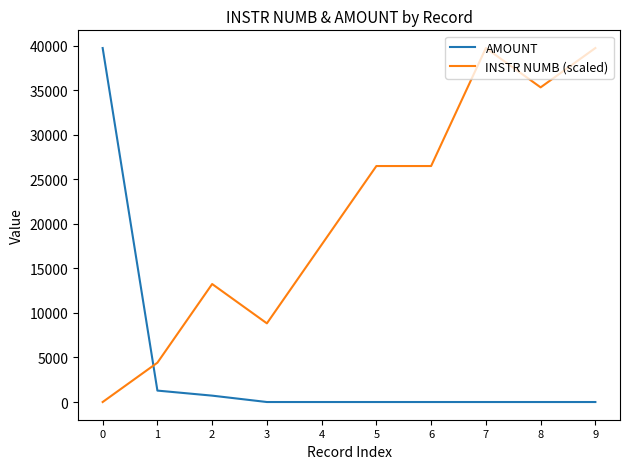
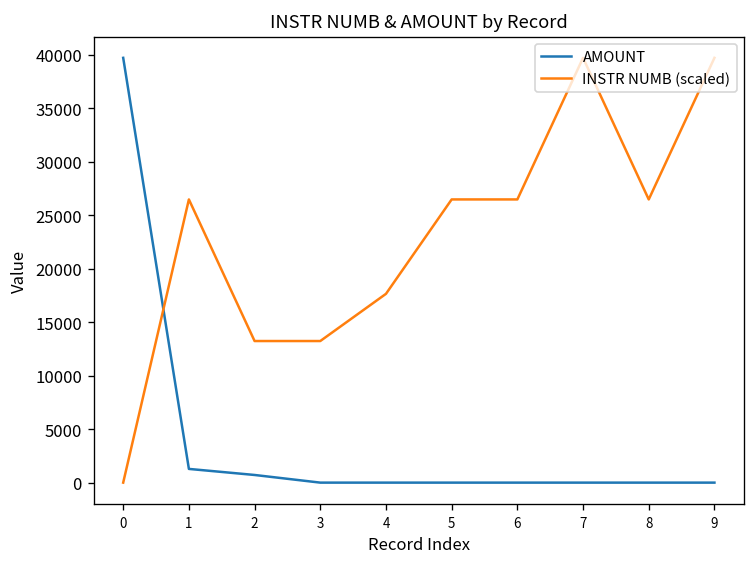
  {
    "AMOUNT": {
      "0": 40000,
      "1": 1000,
      "2": 1000,
      "3": 0,
      "4": 0,
      "5": 0,
      "6": 0,
      "7": 0,
      "8": 0,
      "9": 0
    },
    "INSTR NUMB (scaled)": {
      "0": 0,
-     "1": 4000,
+     "1": 26000,
      "2": 13000,
-     "3": 9000,
+     "3": 13000,
      "4": 18000,
      "5": 26000,
      "6": 26000,
-     "8": 35000
+     "8": 26000
    }
  }
